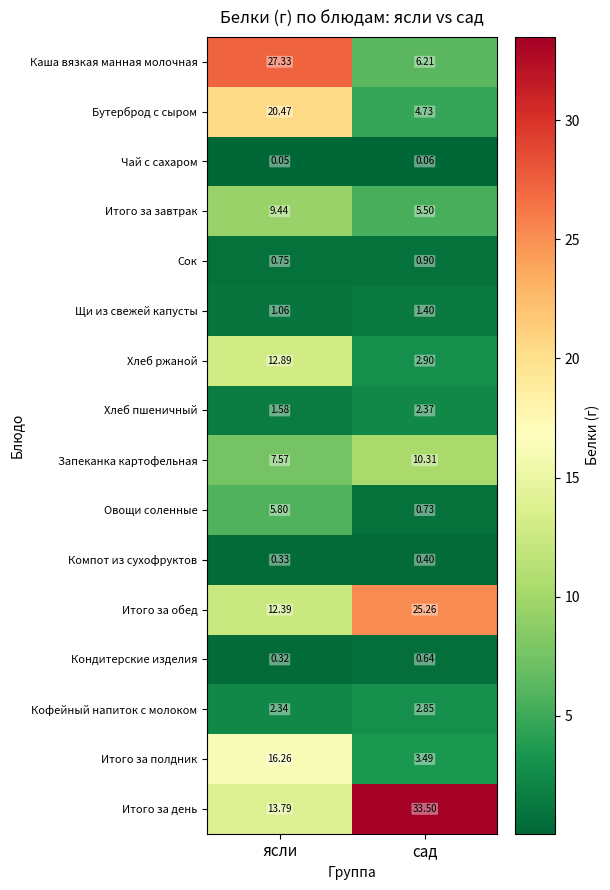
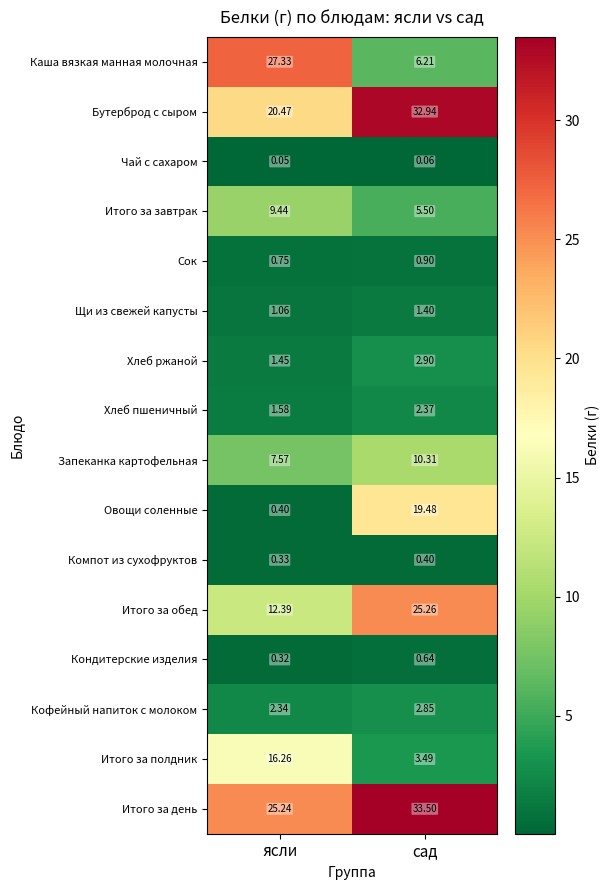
  {
    "Бутерброд с сыром": {
-     "сад": 4.73
+     "сад": 32.94
    },
    "Хлеб ржаной": {
-     "ясли": 12.89
+     "ясли": 1.45
    },
    "Овощи соленные": {
-     "ясли": 5.80,
-     "сад": 0.73
+     "ясли": 0.40,
+     "сад": 19.48
    },
    "Итого за день": {
-     "ясли": 13.79
+     "ясли": 25.24
    }
  }
